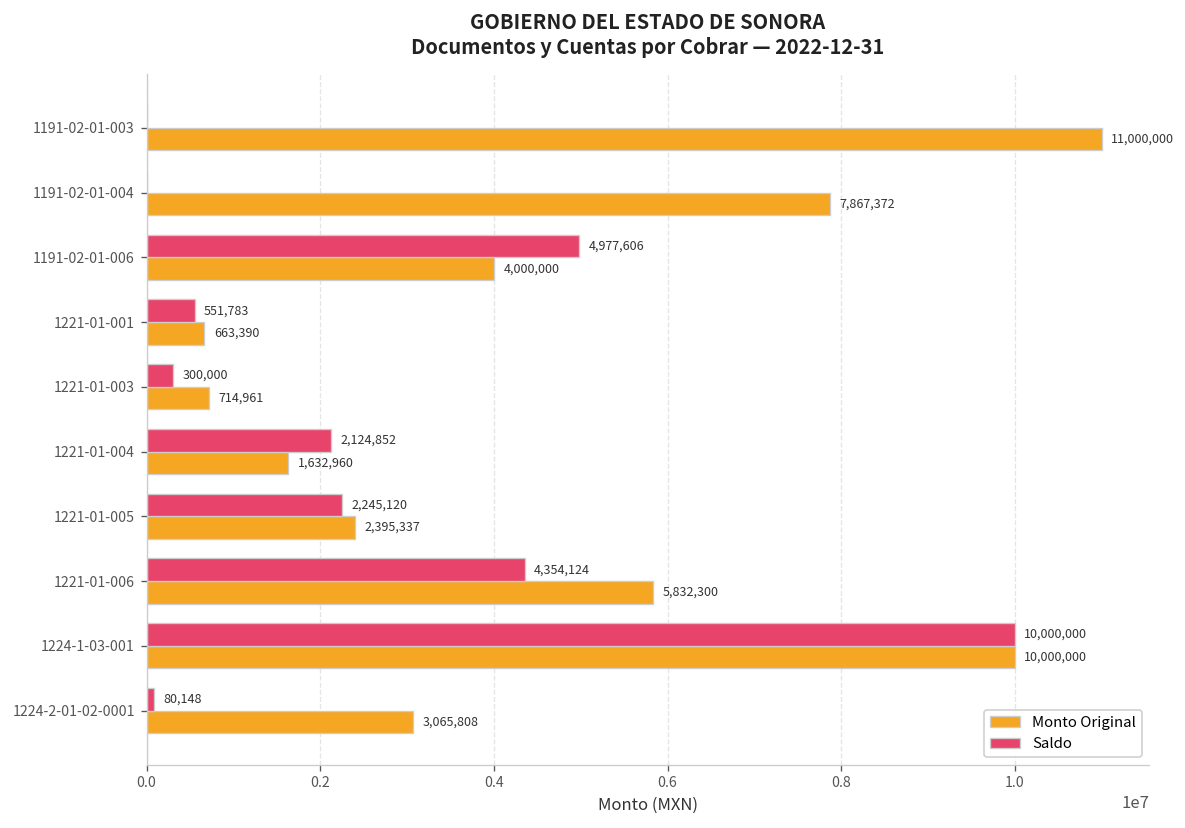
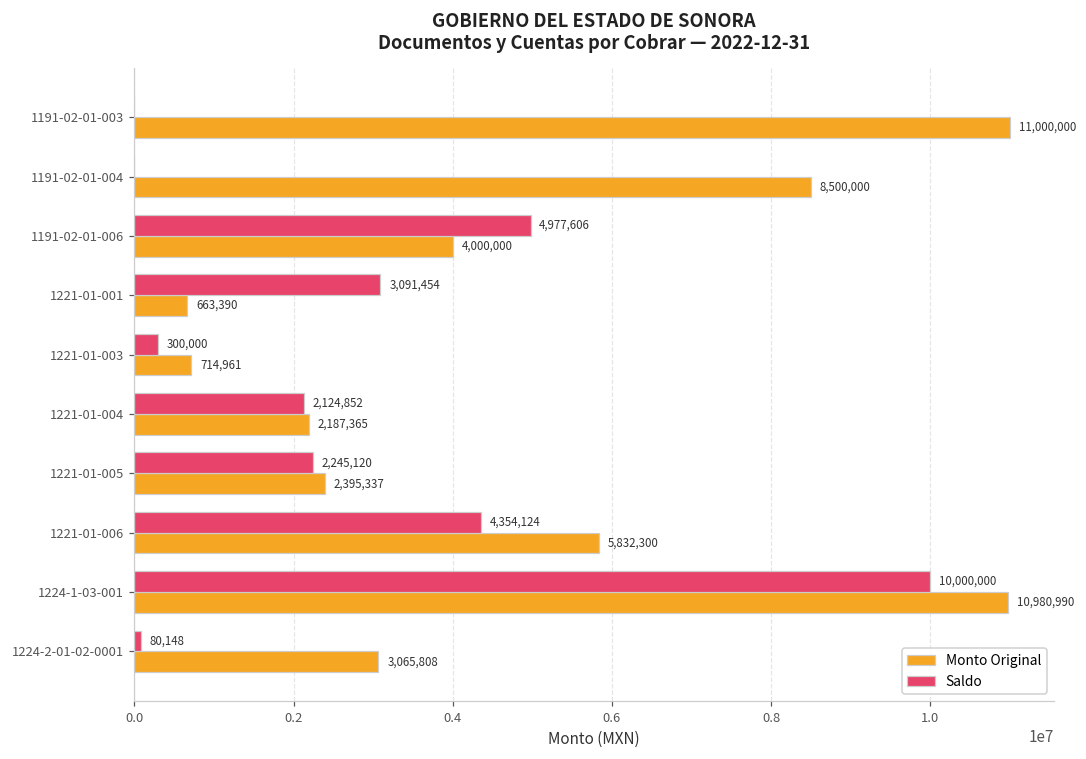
  {
    "Monto Original": {
      "1191-02-01-003": "11,000,000",
-     "1191-02-01-004": "7,867,372",
+     "1191-02-01-004": "8,500,000",
      "1191-02-01-006": "4,000,000",
      "1221-01-001": "663,390",
      "1221-01-003": "714,961",
-     "1221-01-004": "1,632,960",
+     "1221-01-004": "2,187,365",
      "1221-01-005": "2,395,337",
      "1221-01-006": "5,832,300",
-     "1224-1-03-001": "10,000,000",
+     "1224-1-03-001": "10,980,990",
      "1224-2-01-02-0001": "3,065,808"
    },
    "Saldo": {
      "1191-02-01-006": "4,977,606",
-     "1221-01-001": "551,783",
+     "1221-01-001": "3,091,454",
      "1221-01-003": "300,000",
      "1221-01-004": "2,124,852",
      "1221-01-005": "2,245,120",
      "1221-01-006": "4,354,124",
      "1224-1-03-001": "10,000,000",
      "1224-2-01-02-0001": "80,148"
    }
  }
